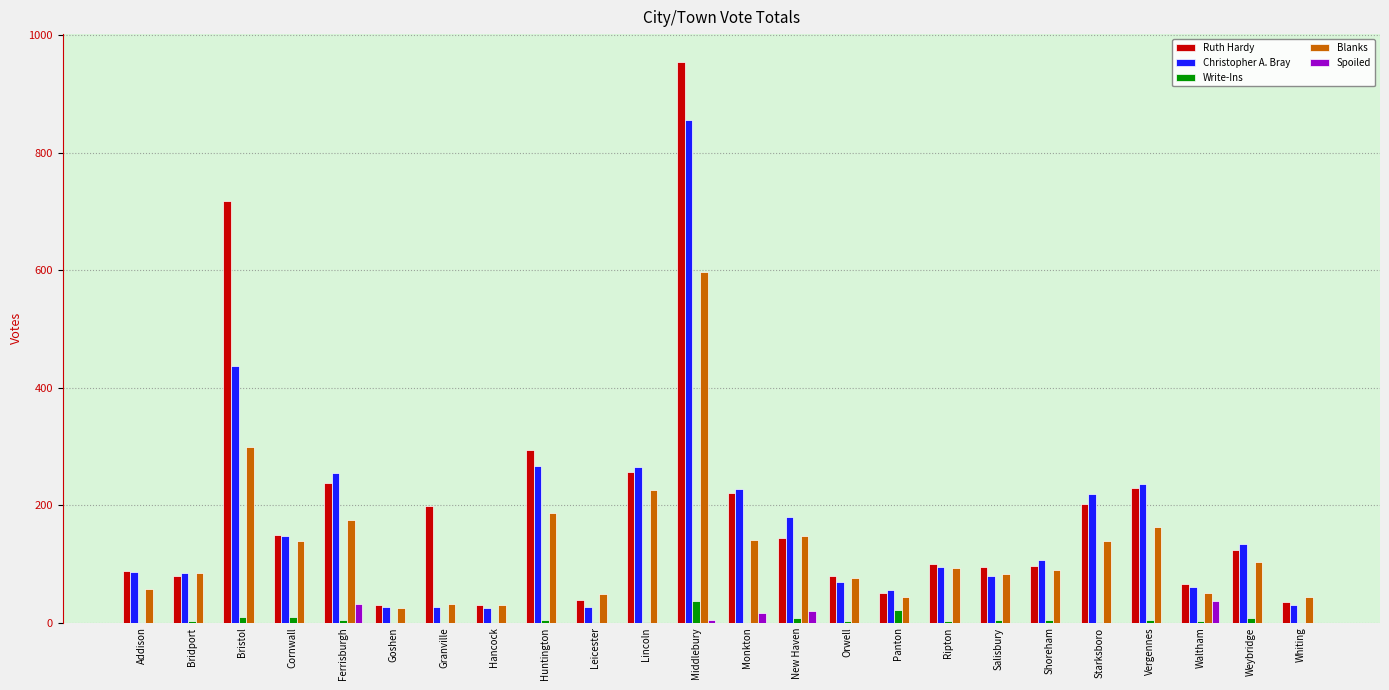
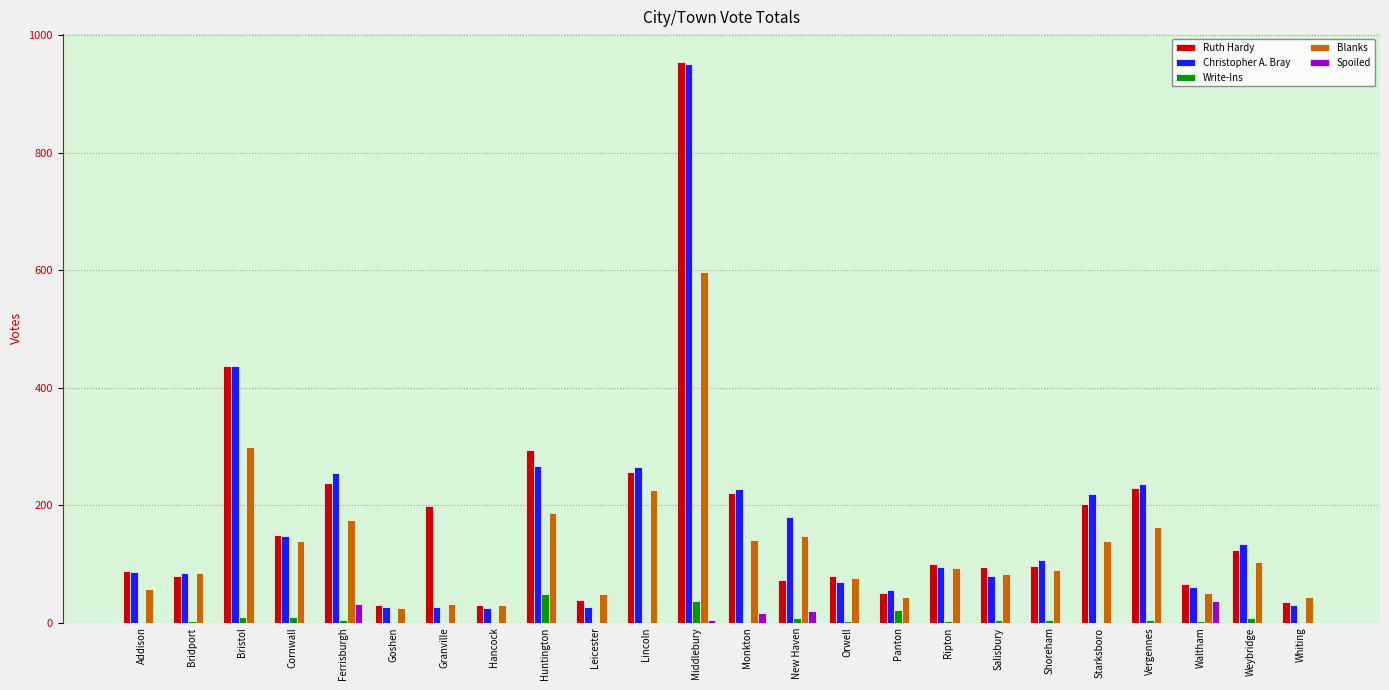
  {
    "Ruth Hardy": {
      "Addison": 90,
      "Bridport": 80,
-     "Bristol": 720,
+     "Bristol": 440,
      "Cornwall": 150,
      "Ferrisburgh": 240,
      "Goshen": 30,
      "Granville": 200,
      "Hancock": 30,
      "Huntington": 290,
      "Leicester": 40,
      "Lincoln": 260,
      "Middlebury": 950,
      "Monkton": 220,
-     "New Haven": 140,
+     "New Haven": 70,
      "Orwell": 80,
      "Panton": 50,
      "Ripton": 100,
      "Salisbury": 100,
      "Shoreham": 100,
      "Starksboro": 200,
      "Vergennes": 230,
      "Waltham": 70,
      "Weybridge": 120,
      "Whiting": 40
    },
    "Christopher A. Bray": {
      "Addison": 90,
      "Bridport": 90,
      "Bristol": 440,
      "Cornwall": 150,
      "Ferrisburgh": 260,
      "Goshen": 30,
      "Granville": 30,
      "Hancock": 20,
      "Huntington": 270,
      "Leicester": 30,
      "Lincoln": 260,
-     "Middlebury": 860,
+     "Middlebury": 950,
      "Monkton": 230,
      "New Haven": 180,
      "Orwell": 70,
      "Panton": 60,
      "Ripton": 100,
      "Salisbury": 80,
      "Shoreham": 110,
      "Starksboro": 220,
      "Vergennes": 240,
      "Waltham": 60,
      "Weybridge": 130,
      "Whiting": 30
    },
    "Write-Ins": {
      "Addison": 0,
      "Bristol": 10,
      "Cornwall": 10,
      "Ferrisburgh": 10,
      "Goshen": 0,
      "Granville": 0,
      "Hancock": 0,
-     "Huntington": 10,
+     "Huntington": 50,
      "Middlebury": 40,
      "Monkton": 0,
      "New Haven": 10,
      "Panton": 20,
      "Vergennes": 10,
      "Weybridge": 10,
      "Whiting": 0
    },
    "Blanks": {
      "Addison": 60,
      "Bridport": 80,
      "Bristol": 300,
      "Cornwall": 140,
      "Ferrisburgh": 180,
      "Goshen": 30,
      "Granville": 30,
      "Hancock": 30,
      "Huntington": 190,
      "Leicester": 50,
      "Lincoln": 230,
      "Middlebury": 600,
      "Monkton": 140,
      "New Haven": 150,
      "Orwell": 80,
      "Panton": 40,
      "Ripton": 90,
      "Salisbury": 80,
      "Shoreham": 90,
      "Starksboro": 140,
      "Vergennes": 160,
      "Waltham": 50,
      "Weybridge": 100,
      "Whiting": 40
    },
    "Spoiled": {
      "Addison": 0,
      "Bridport": 0,
      "Bristol": 0,
      "Cornwall": 0,
      "Ferrisburgh": 30,
      "Goshen": 0,
      "Granville": 0,
      "Hancock": 0,
      "Huntington": 0,
      "Leicester": 0,
      "Lincoln": 0,
      "Monkton": 20,
      "New Haven": 20,
      "Orwell": 0,
      "Panton": 0,
      "Ripton": 0,
      "Salisbury": 0,
      "Shoreham": 0,
      "Starksboro": 0,
      "Vergennes": 0,
      "Waltham": 40,
      "Weybridge": 0,
      "Whiting": 0
    }
  }
